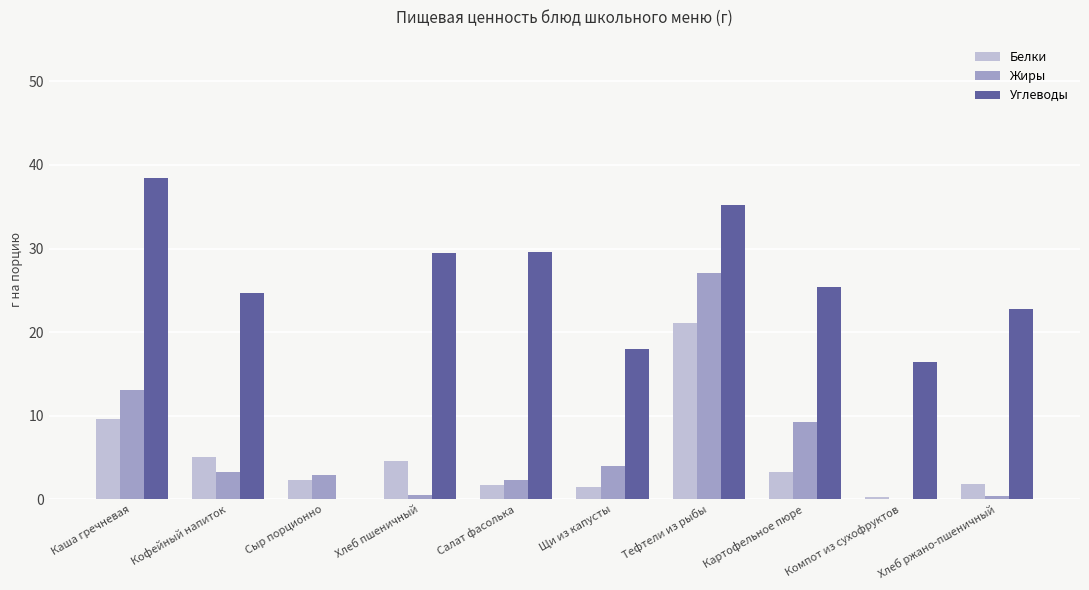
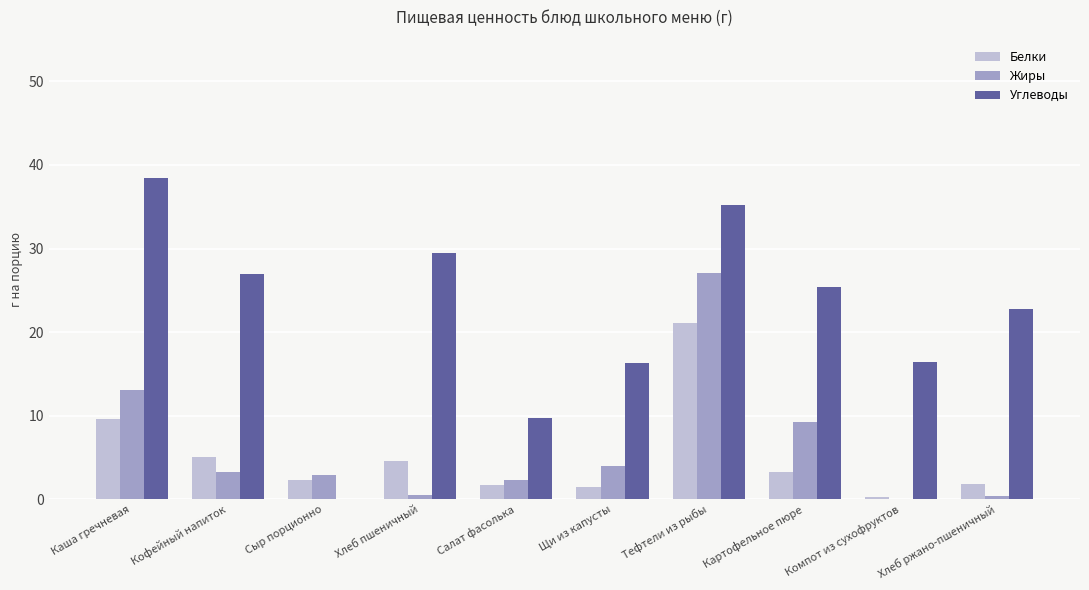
  {
    "Углеводы": {
      "Каша гречневая": 38,
-     "Кофейный напиток": 25,
+     "Кофейный напиток": 27,
      "Сыр порционно": 0,
      "Хлеб пшеничный": 30,
-     "Салат фасолька": 30,
-     "Щи из капусты": 18,
+     "Салат фасолька": 10,
+     "Щи из капусты": 16,
      "Тефтели из рыбы": 35,
      "Картофельное пюре": 25,
      "Компот из сухофруктов": 16,
      "Хлеб ржано-пшеничный": 23
    }
  }
